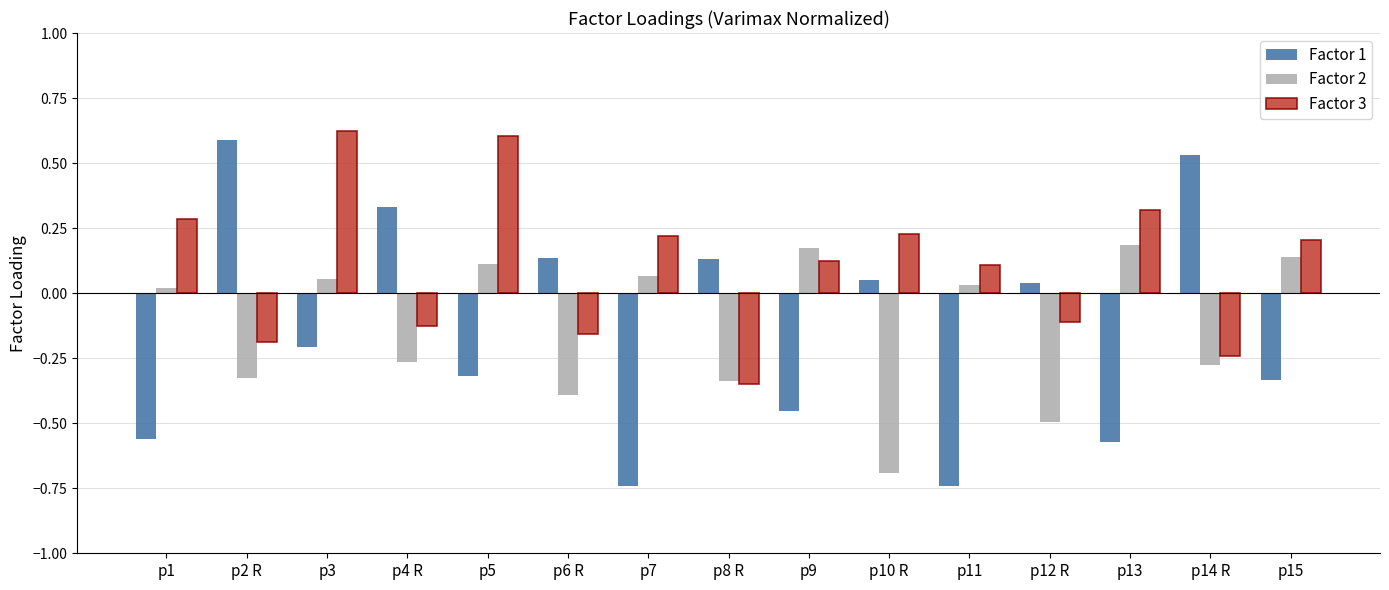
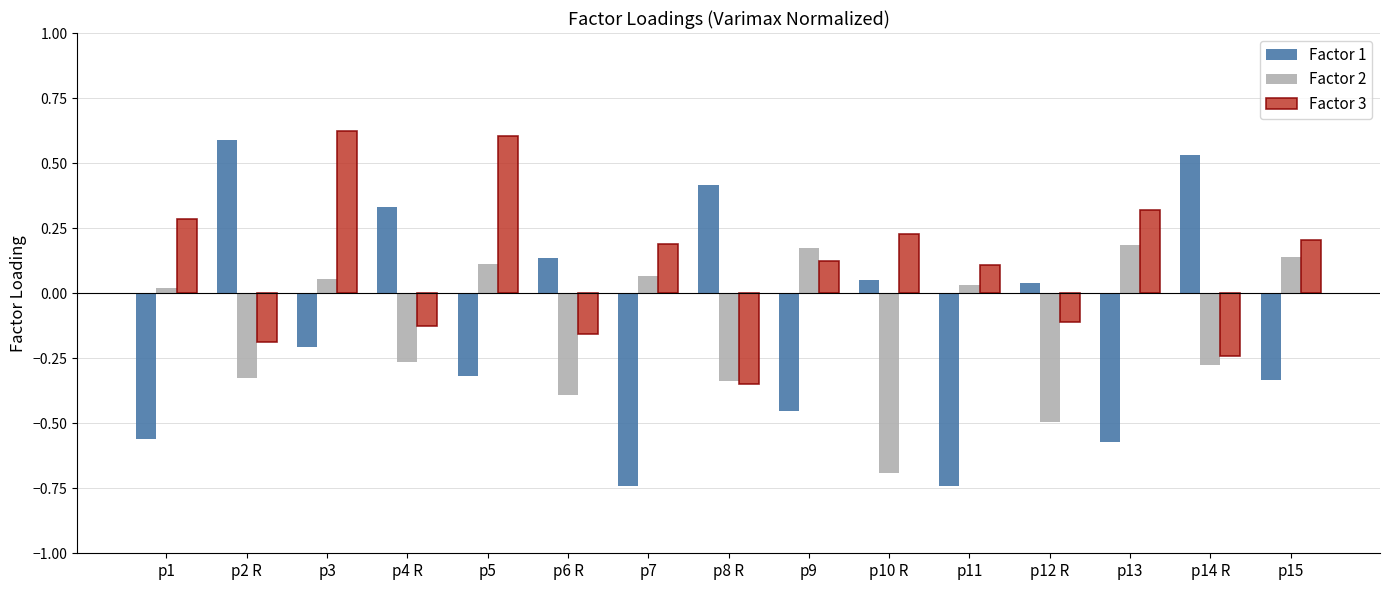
  {
    "Factor 1": {
      "p1": -0.56,
      "p2 R": 0.59,
      "p3": -0.21,
      "p4 R": 0.33,
      "p5": -0.32,
      "p6 R": 0.14,
      "p7": -0.74,
-     "p8 R": 0.13,
+     "p8 R": 0.42,
      "p9": -0.45,
      "p10 R": 0.05,
      "p11": -0.74,
      "p12 R": 0.04,
      "p13": -0.57,
      "p14 R": 0.53,
      "p15": -0.34
    },
    "Factor 2": {
      "p1": 0.02,
      "p2 R": -0.33,
      "p3": 0.06,
      "p4 R": -0.26,
      "p5": 0.11,
      "p6 R": -0.39,
      "p7": 0.07,
      "p8 R": -0.34,
      "p9": 0.17,
      "p10 R": -0.69,
      "p11": 0.03,
      "p12 R": -0.50,
      "p13": 0.19,
      "p14 R": -0.27,
      "p15": 0.14
    },
    "Factor 3": {
      "p1": 0.28,
      "p2 R": -0.19,
      "p3": 0.62,
      "p4 R": -0.13,
      "p5": 0.60,
      "p6 R": -0.16,
-     "p7": 0.22,
+     "p7": 0.19,
      "p8 R": -0.35,
      "p9": 0.12,
      "p10 R": 0.23,
      "p11": 0.11,
      "p12 R": -0.11,
      "p13": 0.32,
      "p14 R": -0.24,
      "p15": 0.20
    }
  }
